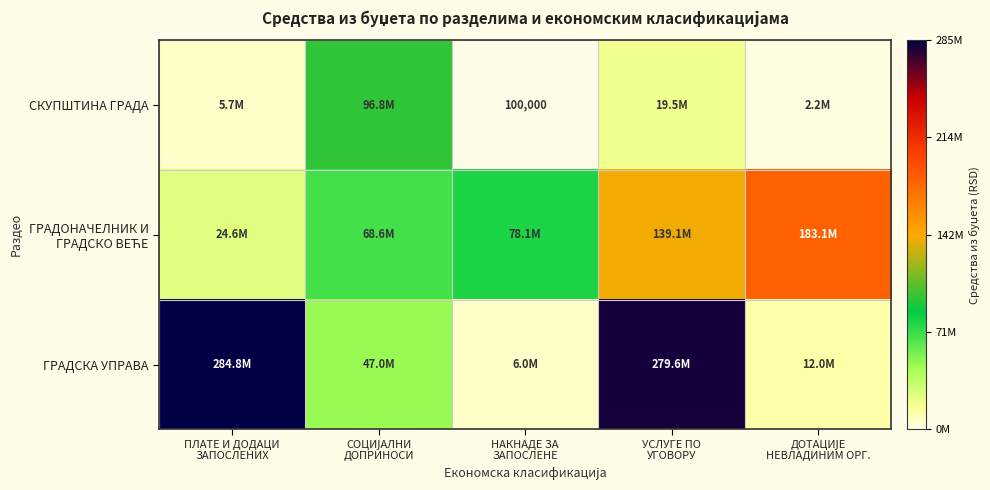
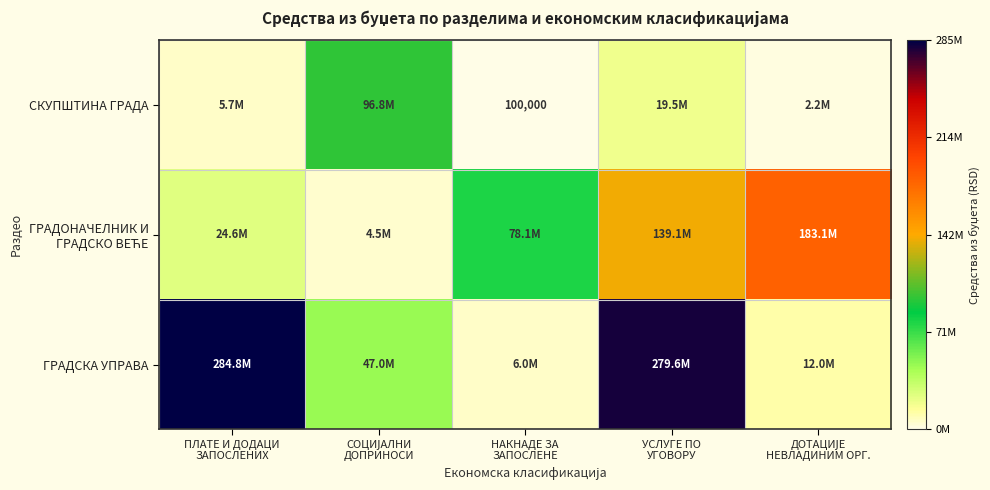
  {
    "СКУПШТИНА ГРАДА": {
      "ПЛАТЕ И ДОДАЦИ ЗАПОСЛЕНИХ": "5.7M",
      "СОЦИЈАЛНИ ДОПРИНОСИ": "96.8M",
      "НАКНАДЕ ЗА ЗАПОСЛЕНЕ": "100,000",
      "УСЛУГЕ ПО УГОВОРУ": "19.5M",
      "ДОТАЦИЈЕ НЕВЛАДИНИМ ОРГ.": "2.2M"
    },
    "ГРАДОНАЧЕЛНИК И ГРАДСКО ВЕЋЕ": {
      "ПЛАТЕ И ДОДАЦИ ЗАПОСЛЕНИХ": "24.6M",
-     "СОЦИЈАЛНИ ДОПРИНОСИ": "68.6M",
+     "СОЦИЈАЛНИ ДОПРИНОСИ": "4.5M",
      "НАКНАДЕ ЗА ЗАПОСЛЕНЕ": "78.1M",
      "УСЛУГЕ ПО УГОВОРУ": "139.1M",
      "ДОТАЦИЈЕ НЕВЛАДИНИМ ОРГ.": "183.1M"
    },
    "ГРАДСКА УПРАВА": {
      "ПЛАТЕ И ДОДАЦИ ЗАПОСЛЕНИХ": "284.8M",
      "СОЦИЈАЛНИ ДОПРИНОСИ": "47.0M",
      "НАКНАДЕ ЗА ЗАПОСЛЕНЕ": "6.0M",
      "УСЛУГЕ ПО УГОВОРУ": "279.6M",
      "ДОТАЦИЈЕ НЕВЛАДИНИМ ОРГ.": "12.0M"
    }
  }
